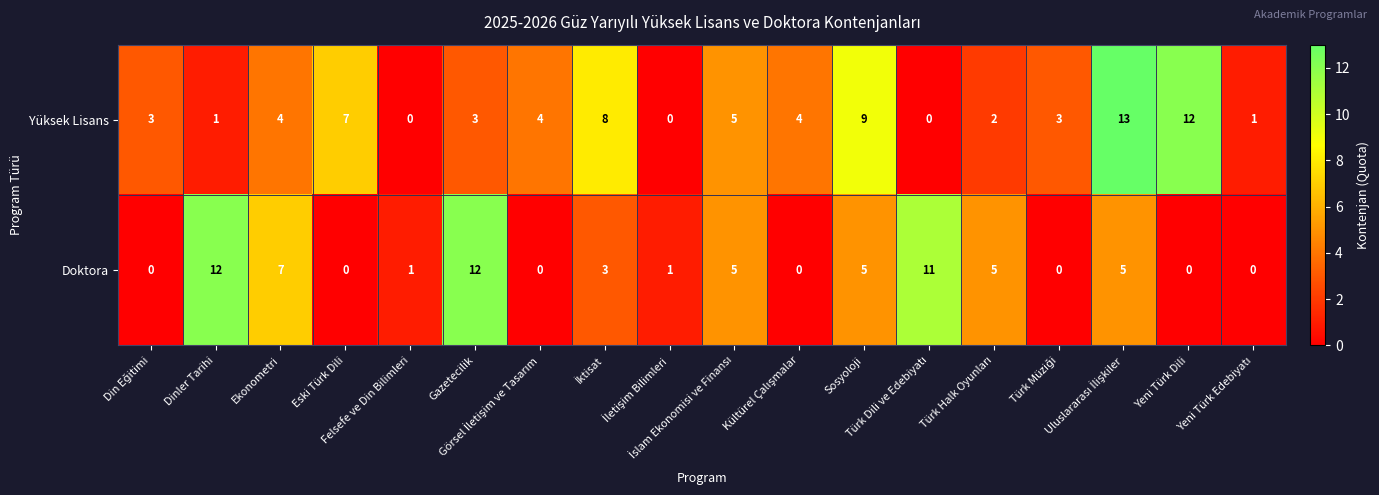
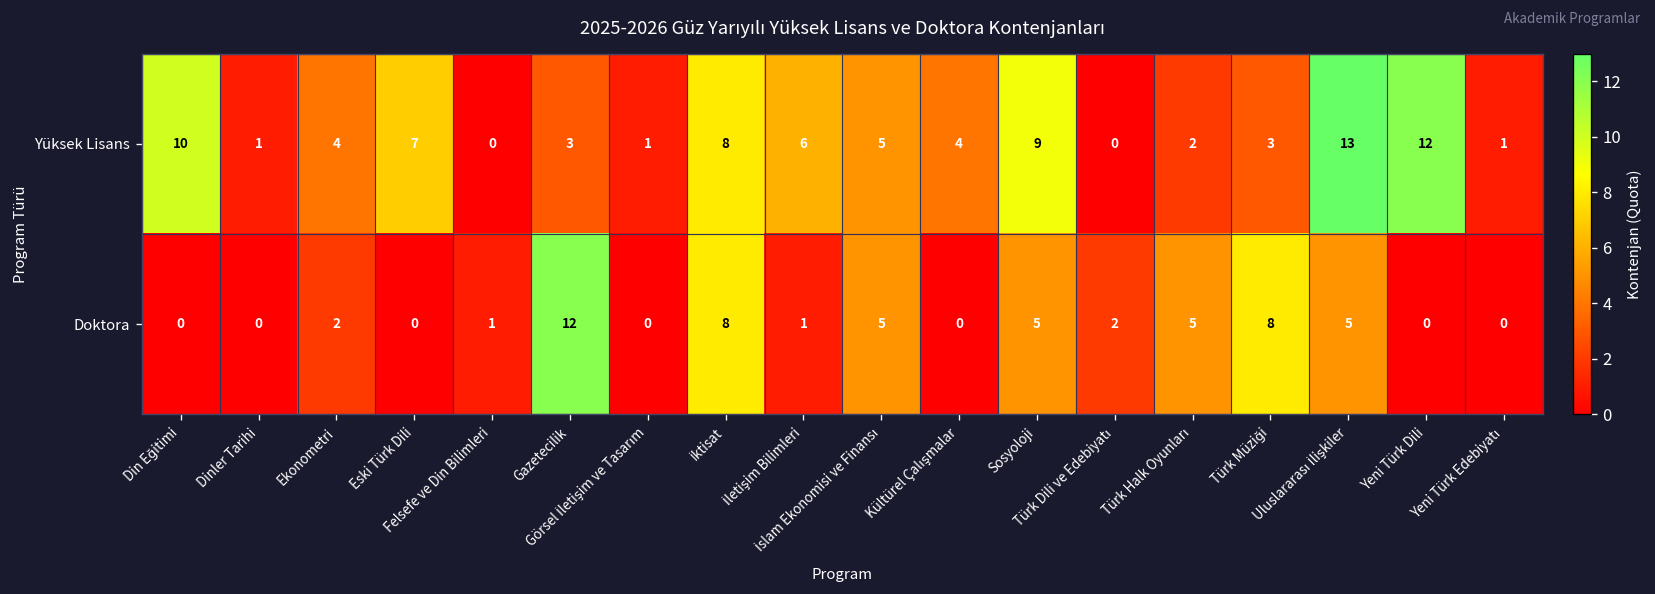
  {
    "Yüksek Lisans": {
-     "Din Eğitimi": 3,
+     "Din Eğitimi": 10,
      "Dinler Tarihi": 1,
      "Ekonometri": 4,
      "Eski Türk Dili": 7,
      "Felsefe ve Din Bilimleri": 0,
      "Gazetecilik": 3,
-     "Görsel İletişim ve Tasarım": 4,
+     "Görsel İletişim ve Tasarım": 1,
      "İktisat": 8,
-     "İletişim Bilimleri": 0,
+     "İletişim Bilimleri": 6,
      "İslam Ekonomisi ve Finansı": 5,
      "Kültürel Çalışmalar": 4,
      "Sosyoloji": 9,
      "Türk Dili ve Edebiyatı": 0,
      "Türk Halk Oyunları": 2,
      "Türk Müziği": 3,
      "Uluslararası İlişkiler": 13,
      "Yeni Türk Dili": 12,
      "Yeni Türk Edebiyatı": 1
    },
    "Doktora": {
      "Din Eğitimi": 0,
-     "Dinler Tarihi": 12,
-     "Ekonometri": 7,
+     "Dinler Tarihi": 0,
+     "Ekonometri": 2,
      "Eski Türk Dili": 0,
      "Felsefe ve Din Bilimleri": 1,
      "Gazetecilik": 12,
      "Görsel İletişim ve Tasarım": 0,
-     "İktisat": 3,
+     "İktisat": 8,
      "İletişim Bilimleri": 1,
      "İslam Ekonomisi ve Finansı": 5,
      "Kültürel Çalışmalar": 0,
      "Sosyoloji": 5,
-     "Türk Dili ve Edebiyatı": 11,
+     "Türk Dili ve Edebiyatı": 2,
      "Türk Halk Oyunları": 5,
-     "Türk Müziği": 0,
+     "Türk Müziği": 8,
      "Uluslararası İlişkiler": 5,
      "Yeni Türk Dili": 0,
      "Yeni Türk Edebiyatı": 0
    }
  }
